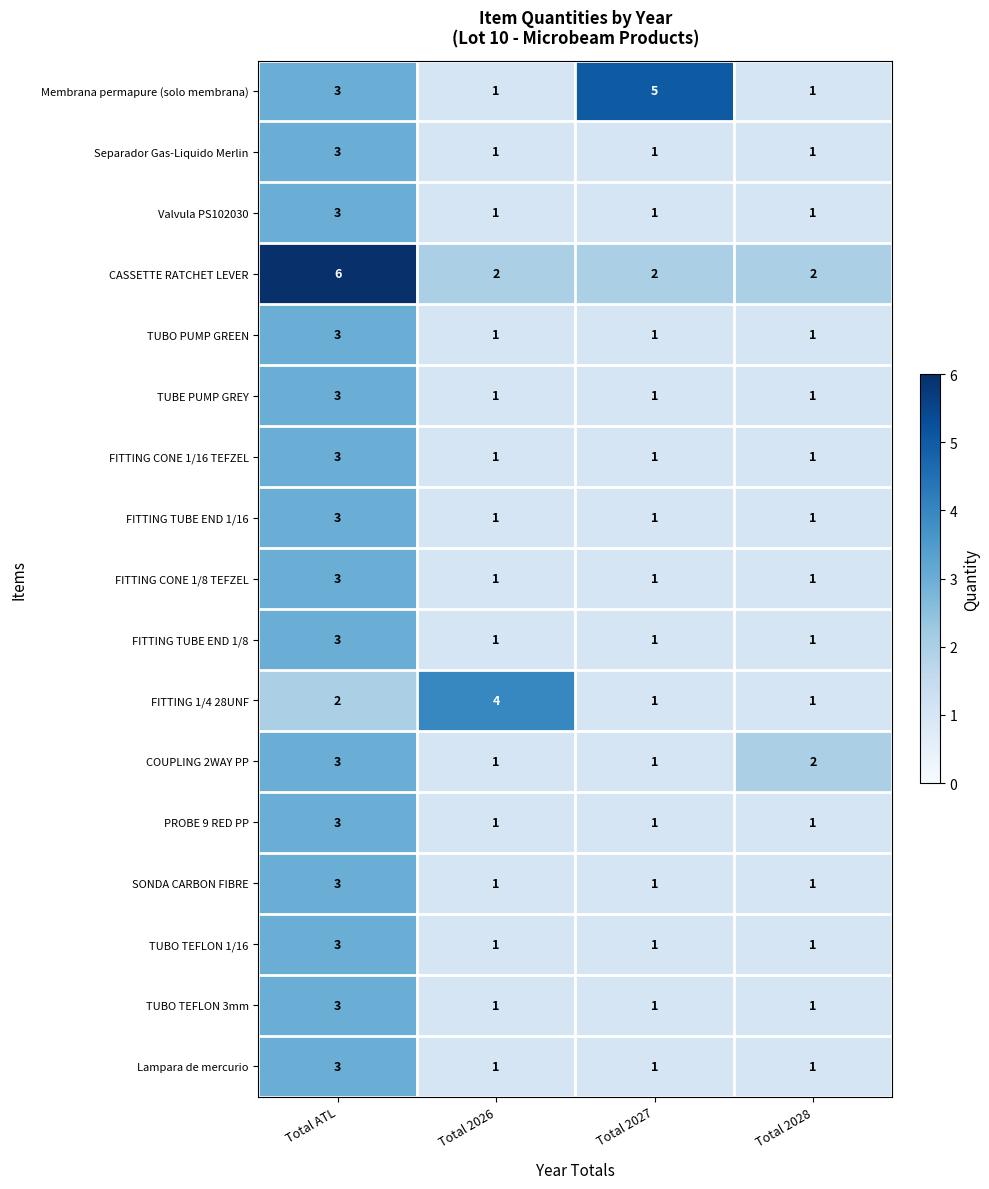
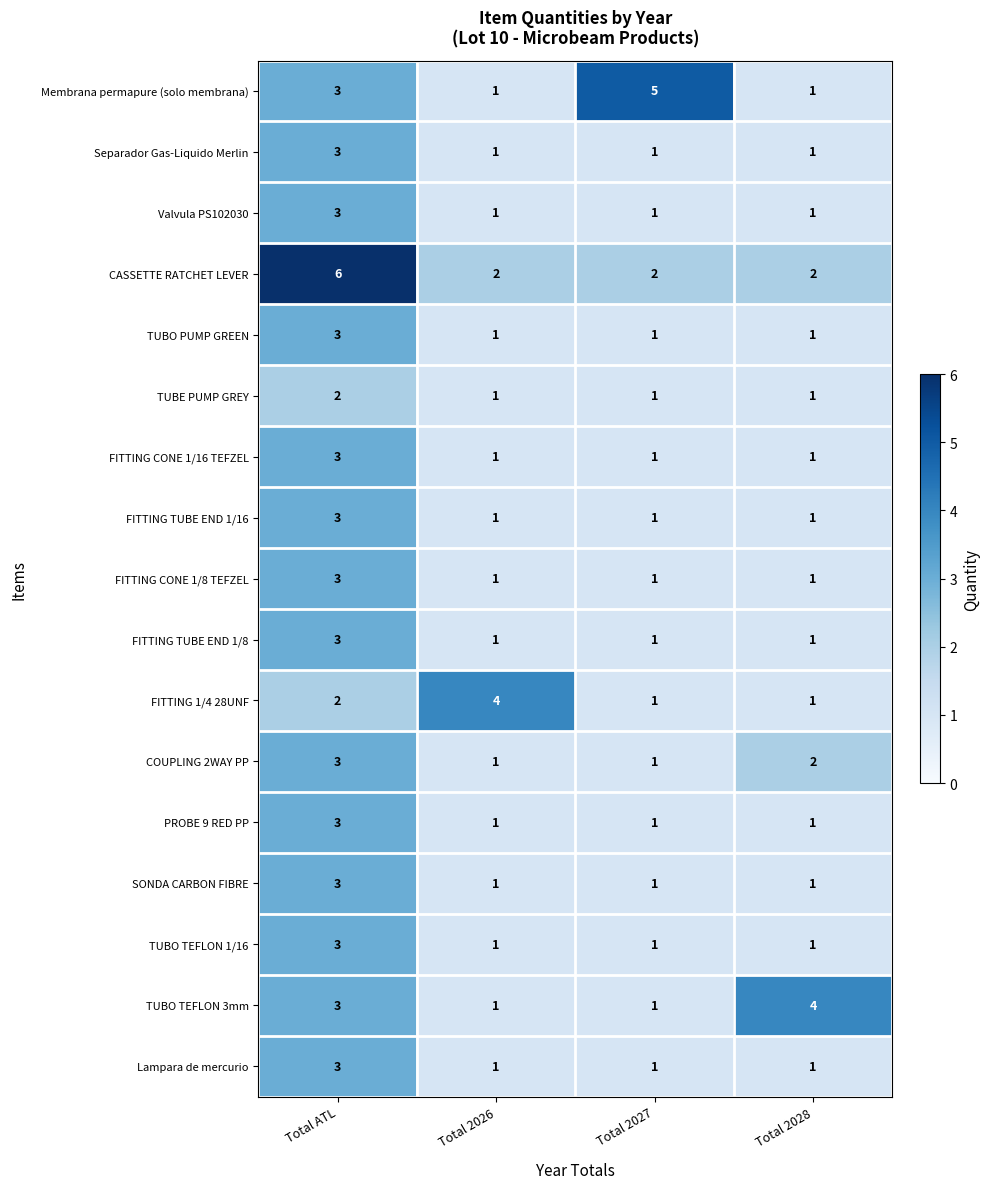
  {
    "Membrana permapure (solo membrana)": {
      "Total ATL": 3,
      "Total 2026": 1,
      "Total 2027": 5,
      "Total 2028": 1
    },
    "Separador Gas-Liquido Merlin": {
      "Total ATL": 3,
      "Total 2026": 1,
      "Total 2027": 1,
      "Total 2028": 1
    },
    "Valvula PS102030": {
      "Total ATL": 3,
      "Total 2026": 1,
      "Total 2027": 1,
      "Total 2028": 1
    },
    "CASSETTE RATCHET LEVER": {
      "Total ATL": 6,
      "Total 2026": 2,
      "Total 2027": 2,
      "Total 2028": 2
    },
    "TUBO PUMP GREEN": {
      "Total ATL": 3,
      "Total 2026": 1,
      "Total 2027": 1,
      "Total 2028": 1
    },
    "TUBE PUMP GREY": {
-     "Total ATL": 3,
+     "Total ATL": 2,
      "Total 2026": 1,
      "Total 2027": 1,
      "Total 2028": 1
    },
    "FITTING CONE 1/16 TEFZEL": {
      "Total ATL": 3,
      "Total 2026": 1,
      "Total 2027": 1,
      "Total 2028": 1
    },
    "FITTING TUBE END 1/16": {
      "Total ATL": 3,
      "Total 2026": 1,
      "Total 2027": 1,
      "Total 2028": 1
    },
    "FITTING CONE 1/8 TEFZEL": {
      "Total ATL": 3,
      "Total 2026": 1,
      "Total 2027": 1,
      "Total 2028": 1
    },
    "FITTING TUBE END 1/8": {
      "Total ATL": 3,
      "Total 2026": 1,
      "Total 2027": 1,
      "Total 2028": 1
    },
    "FITTING 1/4 28UNF": {
      "Total ATL": 2,
      "Total 2026": 4,
      "Total 2027": 1,
      "Total 2028": 1
    },
    "COUPLING 2WAY PP": {
      "Total ATL": 3,
      "Total 2026": 1,
      "Total 2027": 1,
      "Total 2028": 2
    },
    "PROBE 9 RED PP": {
      "Total ATL": 3,
      "Total 2026": 1,
      "Total 2027": 1,
      "Total 2028": 1
    },
    "SONDA CARBON FIBRE": {
      "Total ATL": 3,
      "Total 2026": 1,
      "Total 2027": 1,
      "Total 2028": 1
    },
    "TUBO TEFLON 1/16": {
      "Total ATL": 3,
      "Total 2026": 1,
      "Total 2027": 1,
      "Total 2028": 1
    },
    "TUBO TEFLON 3mm": {
      "Total ATL": 3,
      "Total 2026": 1,
      "Total 2027": 1,
-     "Total 2028": 1
+     "Total 2028": 4
    },
    "Lampara de mercurio": {
      "Total ATL": 3,
      "Total 2026": 1,
      "Total 2027": 1,
      "Total 2028": 1
    }
  }
